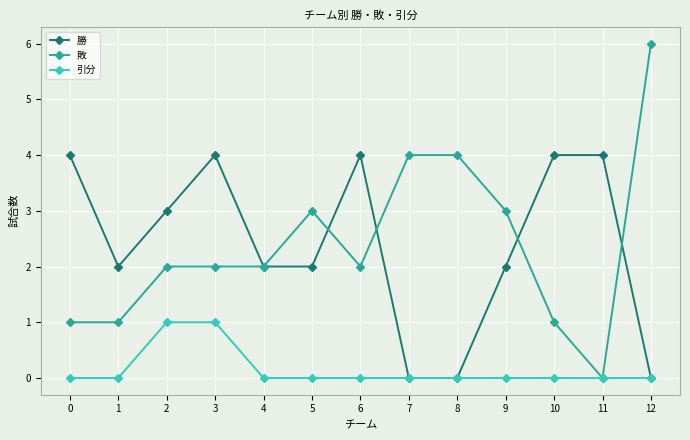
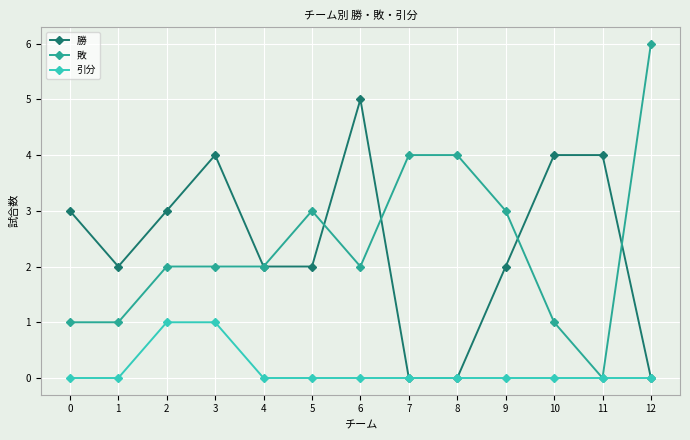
  {
    "勝": {
-     "0": 4,
+     "0": 3,
      "1": 2,
      "2": 3,
      "3": 4,
      "5": 2,
-     "6": 4,
+     "6": 5,
      "9": 2,
      "10": 4,
      "11": 4
    }
  }
